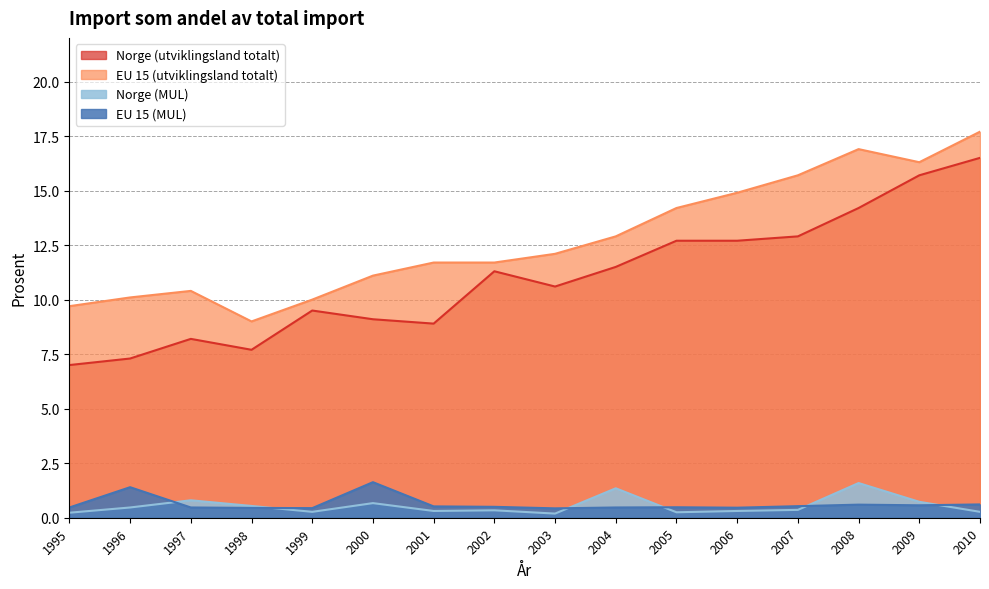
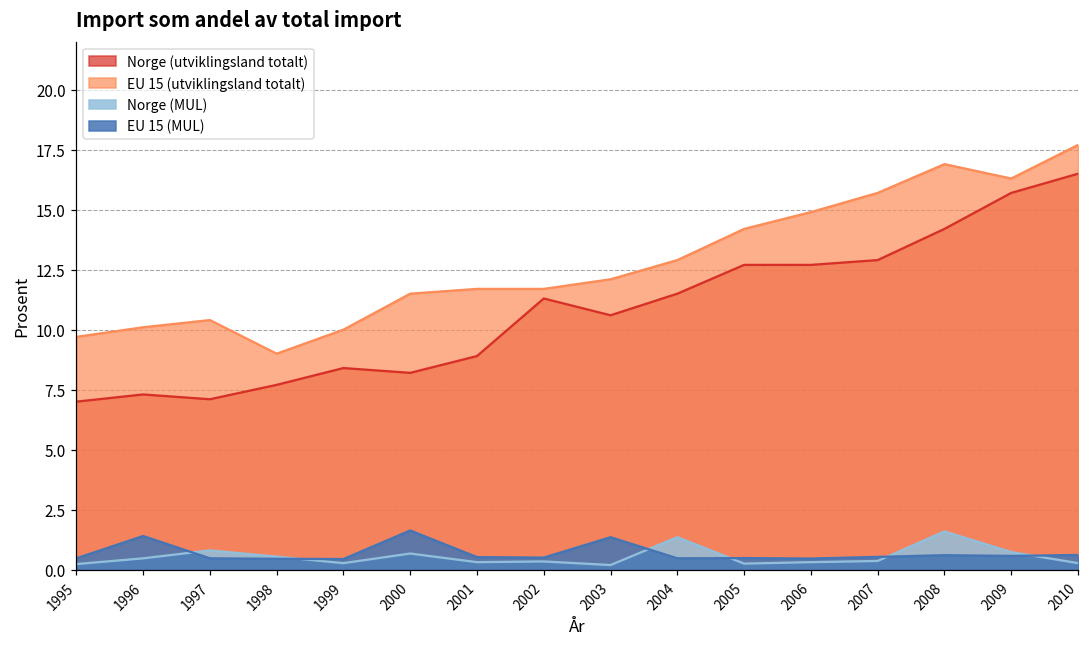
  {
    "Norge (utviklingsland totalt)": {
      "1995": 7.0,
      "1996": 7.3,
-     "1997": 8.2,
+     "1997": 7.1,
      "1998": 7.7,
-     "1999": 9.5,
-     "2000": 9.1,
+     "1999": 8.4,
+     "2000": 8.2,
      "2001": 8.9,
      "2002": 11.3,
      "2003": 10.6,
      "2004": 11.5,
      "2005": 12.7,
      "2006": 12.7,
      "2007": 12.9,
      "2008": 14.2,
      "2009": 15.7,
      "2010": 16.5
    },
    "EU 15 (utviklingsland totalt)": {
      "1995": 9.7,
      "1996": 10.1,
      "1997": 10.4,
      "1998": 9.0,
      "1999": 10.0,
-     "2000": 11.1,
+     "2000": 11.5,
      "2001": 11.7,
      "2002": 11.7,
      "2003": 12.1,
      "2004": 12.9,
      "2005": 14.2,
      "2006": 14.9,
      "2007": 15.7,
      "2008": 16.9,
      "2009": 16.3,
      "2010": 17.7
    },
    "Norge (MUL)": {
      "1995": 0.2,
      "1996": 0.5,
      "1997": 0.8,
      "1999": 0.3,
      "2000": 0.7,
      "2001": 0.3,
      "2002": 0.3,
      "2003": 0.2,
      "2004": 1.4,
      "2005": 0.3,
      "2006": 0.3,
      "2007": 0.4,
      "2008": 1.6,
      "2009": 0.7,
      "2010": 0.3
    },
    "EU 15 (MUL)": {
      "1995": 0.5,
      "1996": 1.4,
      "1997": 0.5,
      "1999": 0.4,
      "2000": 1.6,
      "2001": 0.5,
      "2002": 0.5,
-     "2003": 0.4,
+     "2003": 1.4,
      "2004": 0.5,
      "2005": 0.5,
      "2006": 0.5,
      "2007": 0.5,
      "2008": 0.6,
      "2009": 0.6,
      "2010": 0.6
    }
  }
